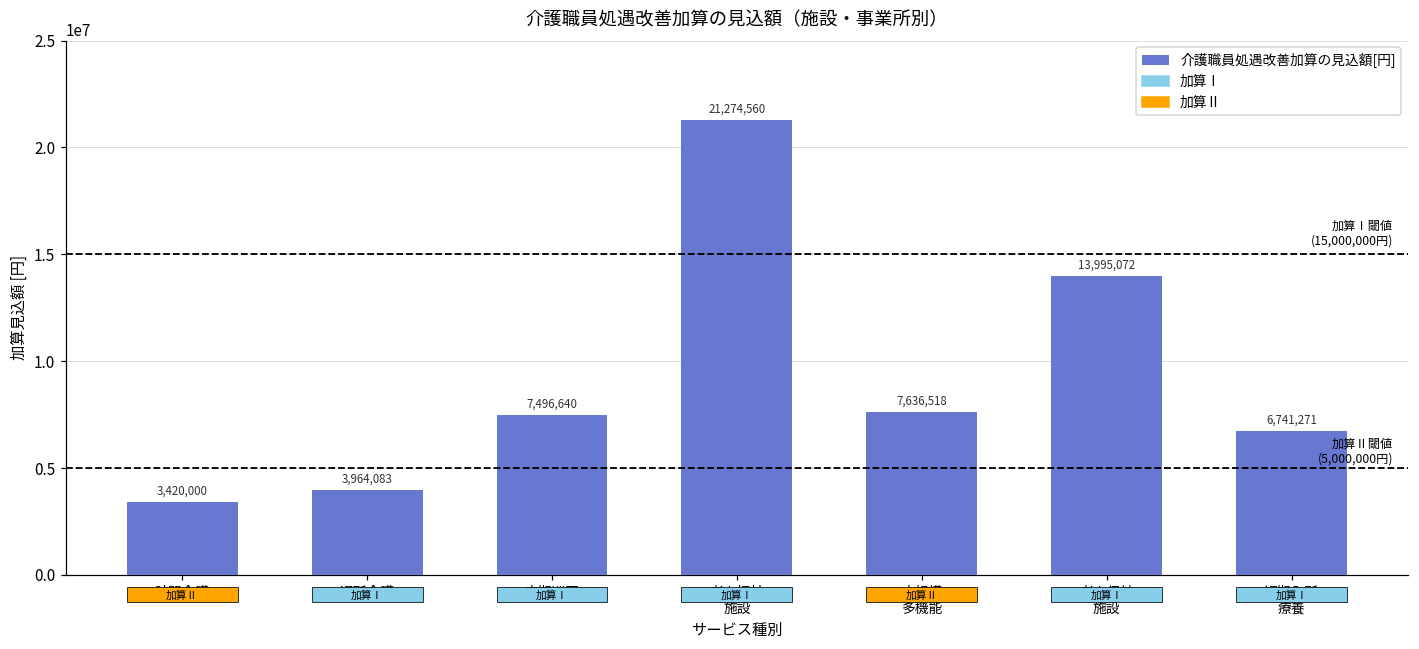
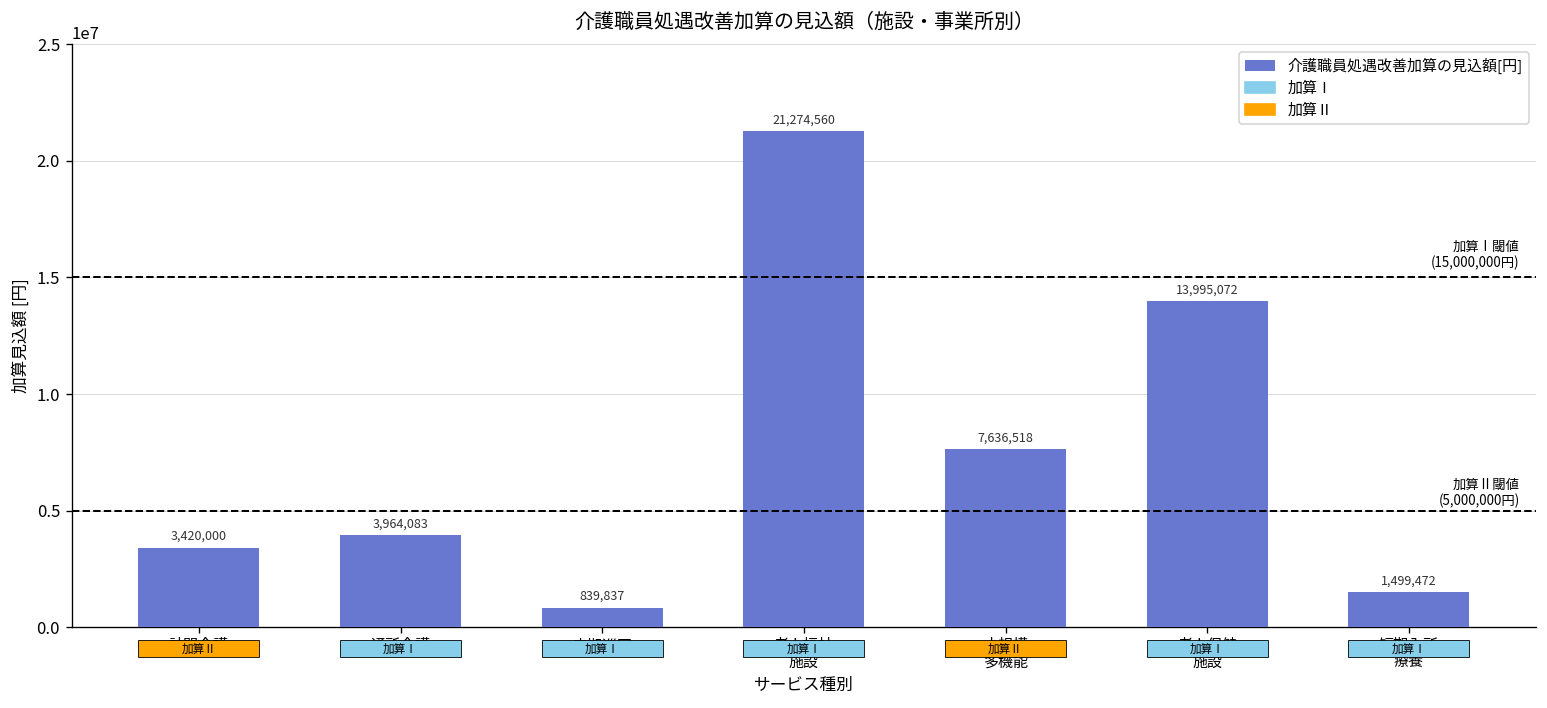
  {
    "訪問介護": "3,420,000",
    "通所介護": "3,964,083",
-   "定期巡回": "7,496,640",
+   "定期巡回": "839,837",
    "老人福祉 施設": "21,274,560",
    "小規模 多機能": "7,636,518",
    "老人保健 施設": "13,995,072",
-   "短期入所 療養": "6,741,271"
+   "短期入所 療養": "1,499,472"
  }
